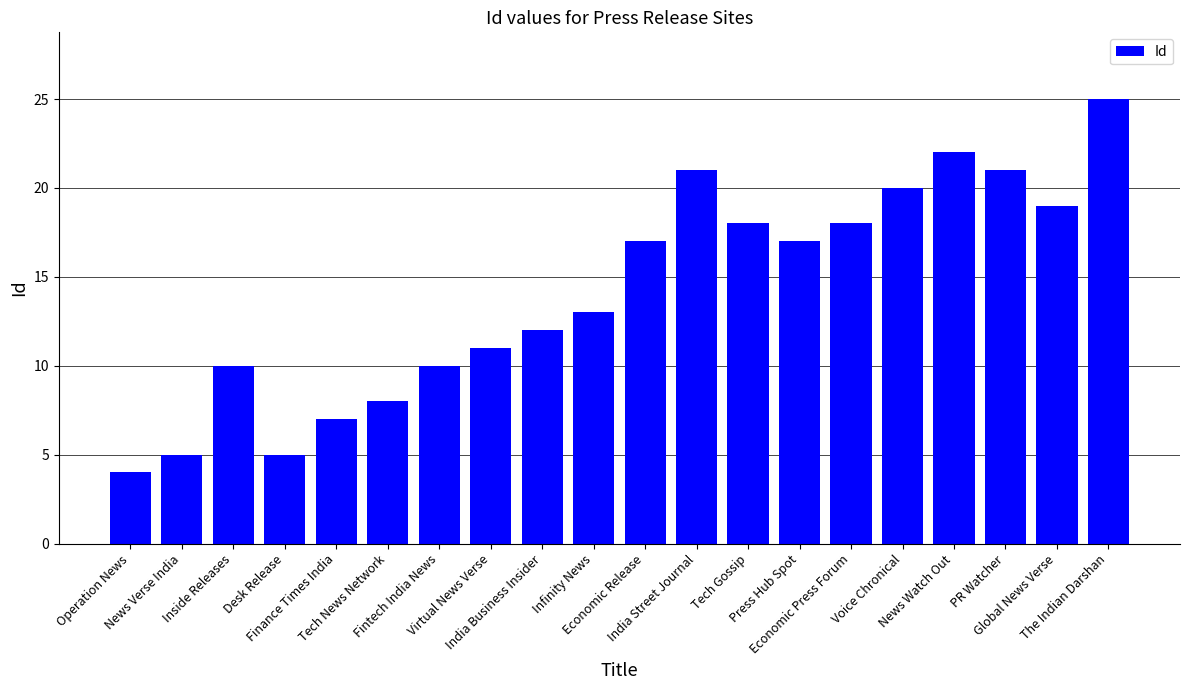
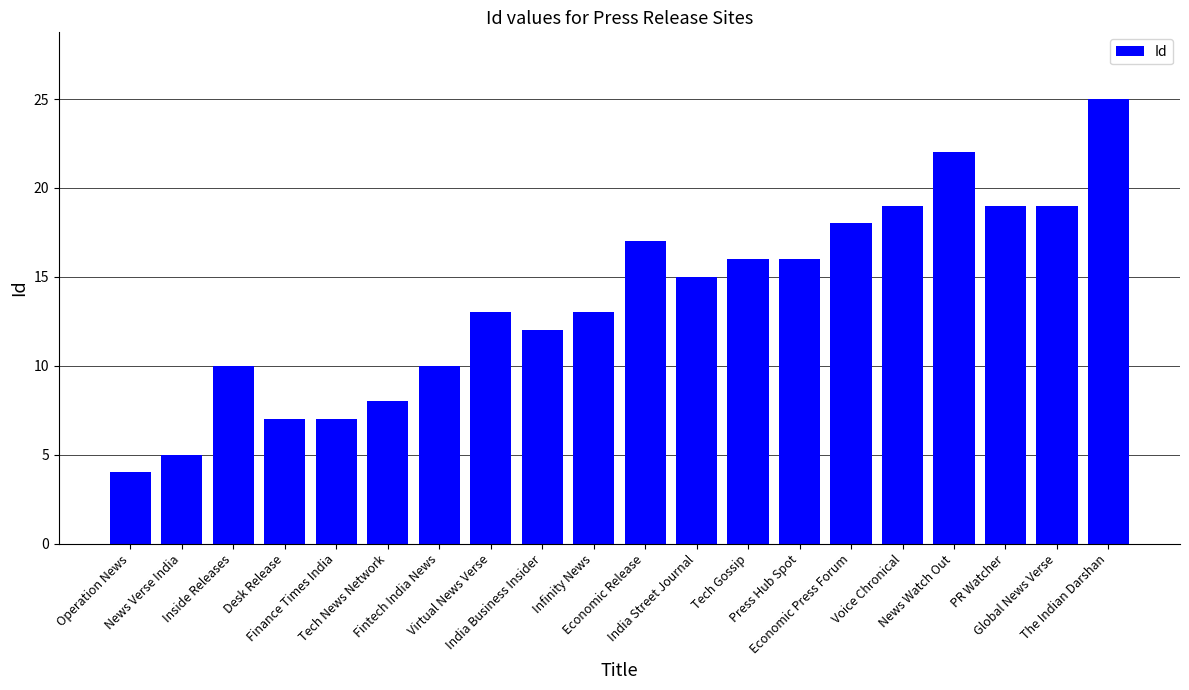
  {
    "Operation News": 4,
    "News Verse India": 5,
    "Inside Releases": 10,
-   "Desk Release": 5,
+   "Desk Release": 7,
    "Finance Times India": 7,
    "Tech News Network": 8,
    "Fintech India News": 10,
-   "Virtual News Verse": 11,
+   "Virtual News Verse": 13,
    "India Business Insider": 12,
    "Infinity News": 13,
    "Economic Release": 17,
-   "India Street Journal": 21,
-   "Tech Gossip": 18,
-   "Press Hub Spot": 17,
+   "India Street Journal": 15,
+   "Tech Gossip": 16,
+   "Press Hub Spot": 16,
    "Economic Press Forum": 18,
-   "Voice Chronical": 20,
+   "Voice Chronical": 19,
    "News Watch Out": 22,
-   "PR Watcher": 21,
+   "PR Watcher": 19,
    "Global News Verse": 19,
    "The Indian Darshan": 25
  }
